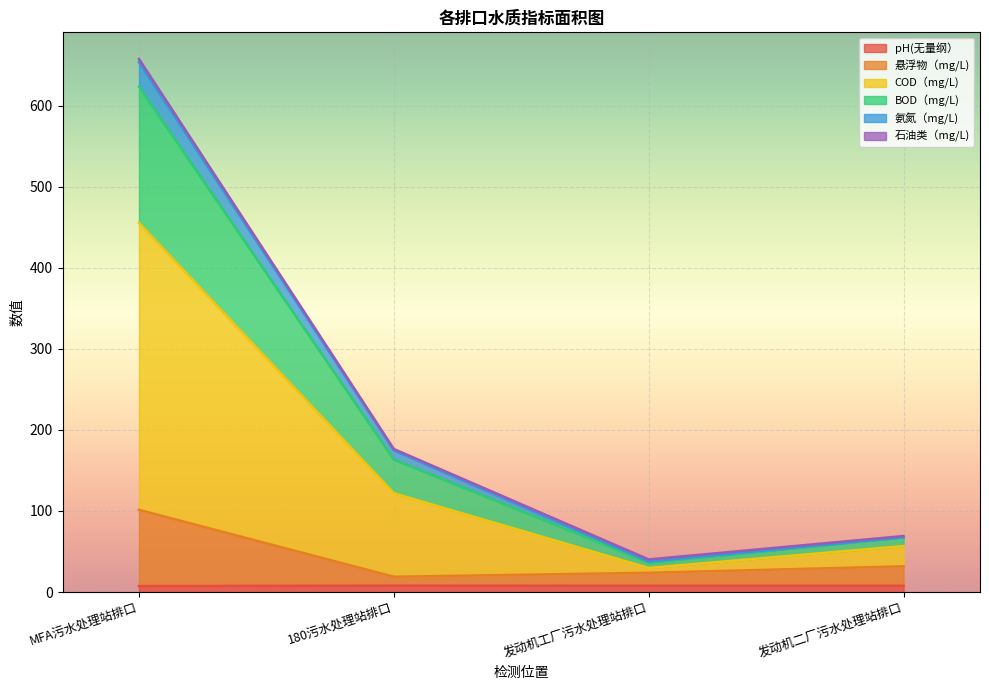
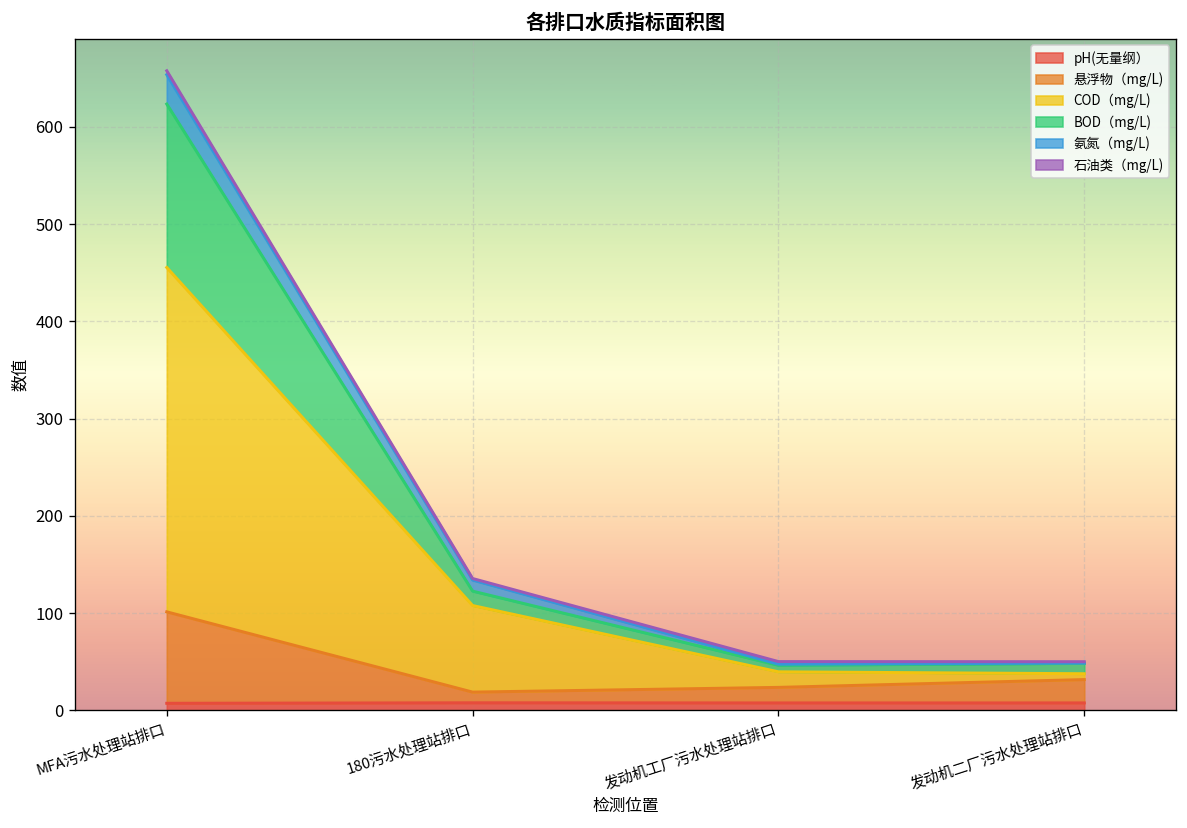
  {
    "COD（mg/L)": {
      "MFA污水处理站排口": 350,
-     "180污水处理站排口": 100,
-     "发动机工厂污水处理站排口": 10,
-     "发动机二厂污水处理站排口": 20
+     "180污水处理站排口": 90,
+     "发动机工厂污水处理站排口": 20,
+     "发动机二厂污水处理站排口": 10
    },
    "BOD（mg/L)": {
      "MFA污水处理站排口": 170,
-     "180污水处理站排口": 40
+     "180污水处理站排口": 10
    },
    "氨氮（mg/L)": {
      "MFA污水处理站排口": 30
    },
    "石油类（mg/L)": {
      "MFA污水处理站排口": 0
    }
  }
